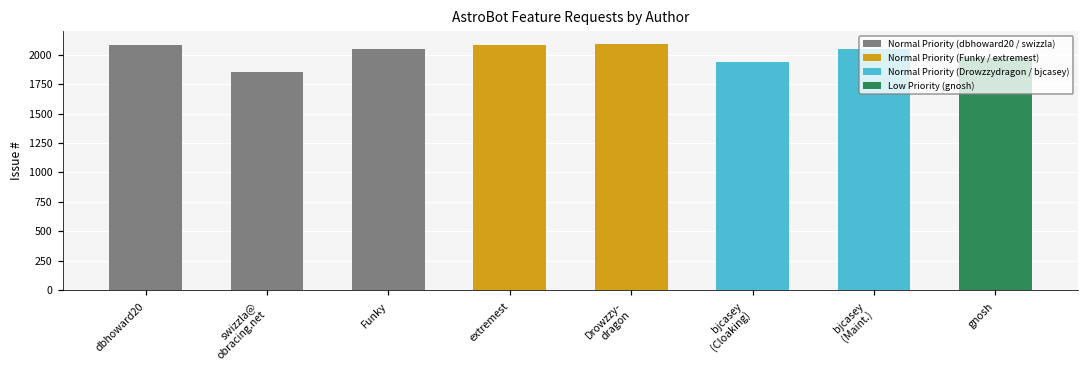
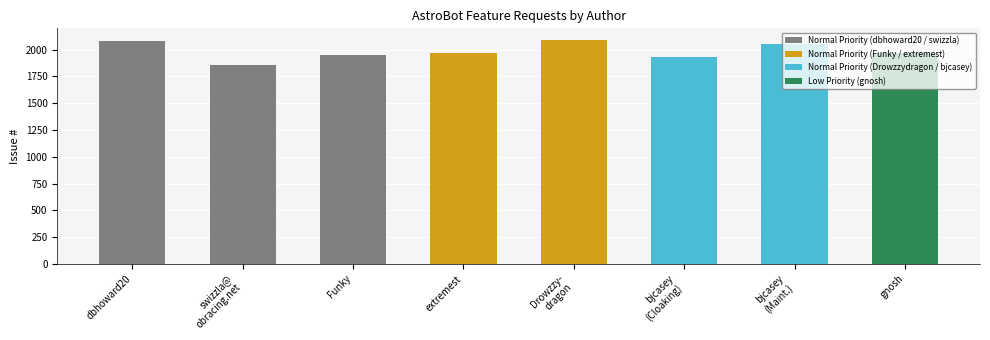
  {
    "dbhoward20": 2080,
    "swizzla@ obracing.net": 1850,
-   "Funky": 2040,
-   "extremest": 2080,
+   "Funky": 1950,
+   "extremest": 1970,
    "Drowzzy- dragon": 2090,
    "bjcasey (Cloaking)": 1930
  }
